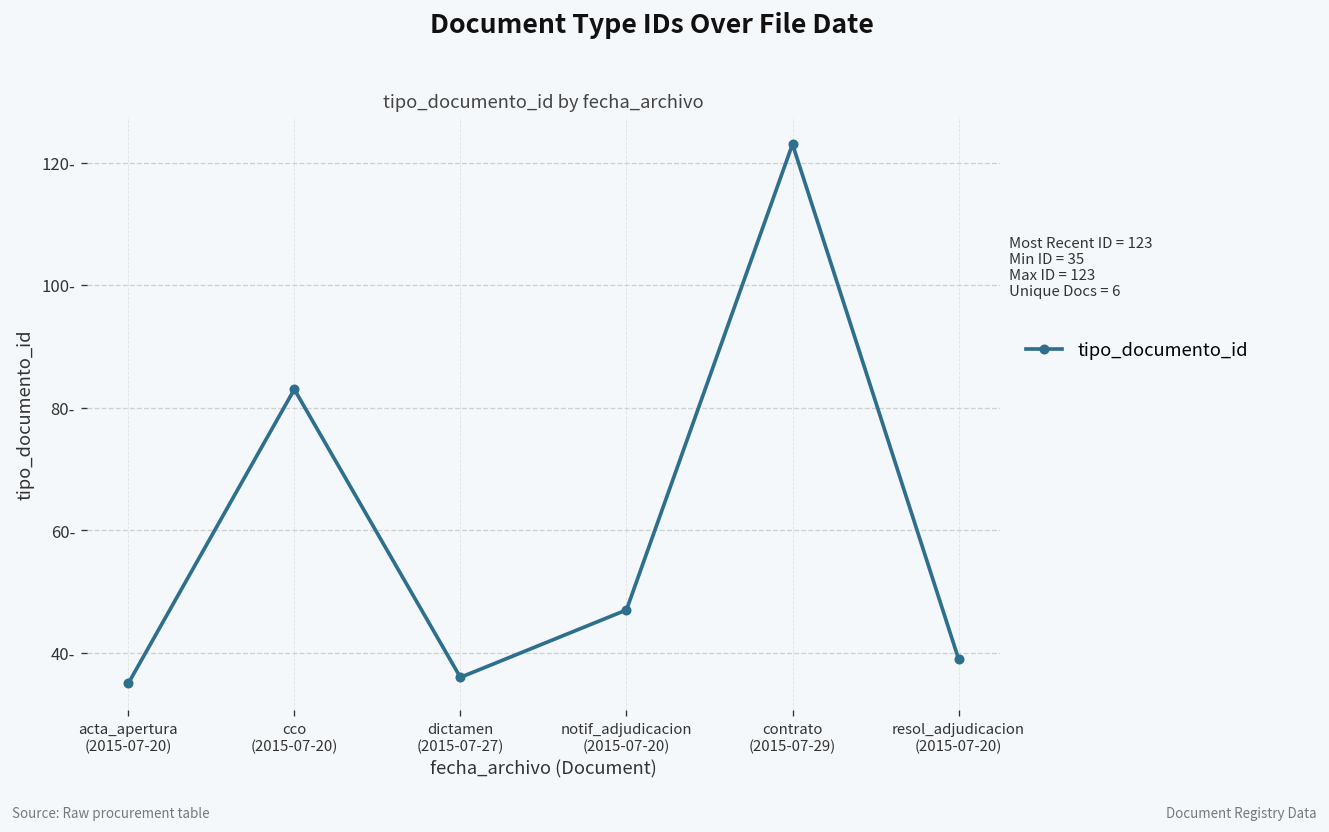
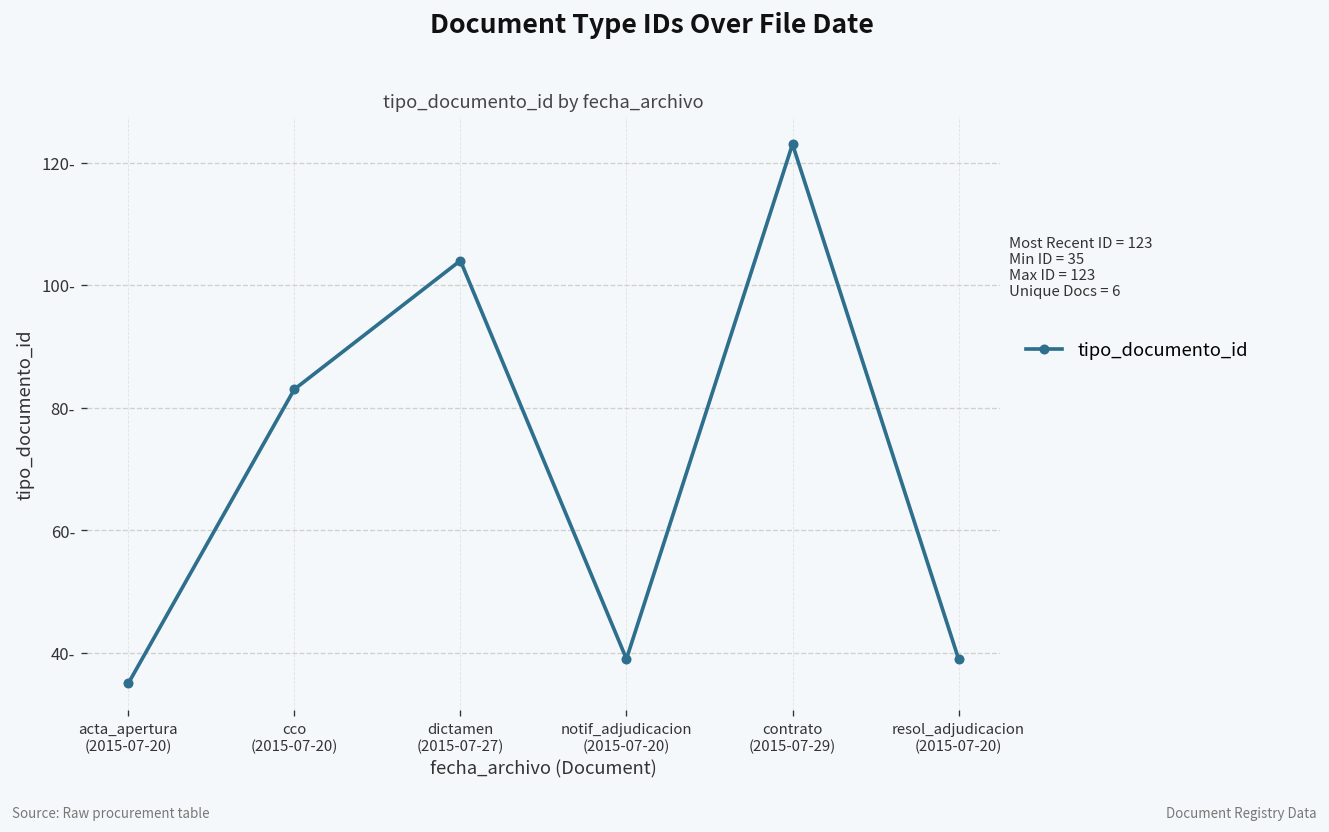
  {
    "acta_apertura (2015-07-20)": "35-",
    "cco (2015-07-20)": "83-",
-   "dictamen (2015-07-27)": "36-",
-   "notif_adjudicacion (2015-07-20)": "47-",
+   "dictamen (2015-07-27)": "104-",
+   "notif_adjudicacion (2015-07-20)": "39-",
    "contrato (2015-07-29)": "123-",
    "resol_adjudicacion (2015-07-20)": "39-"
  }
